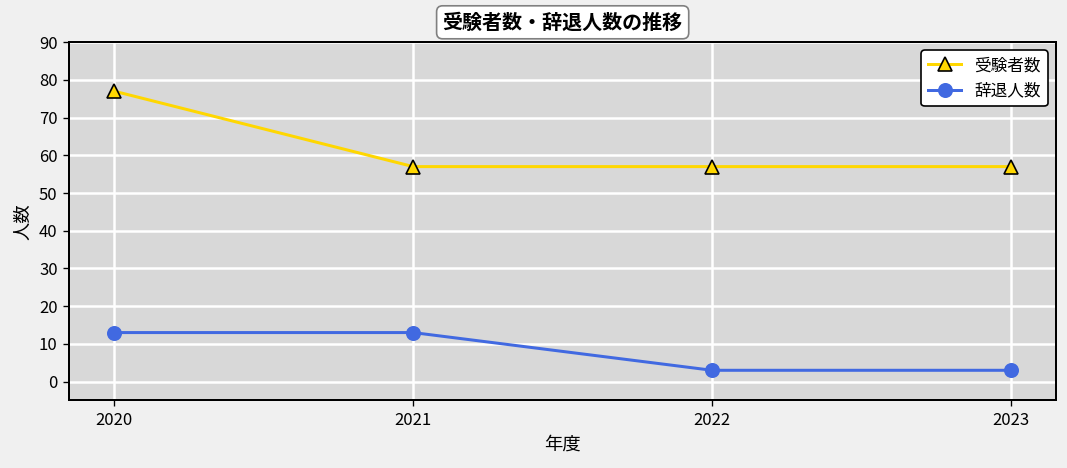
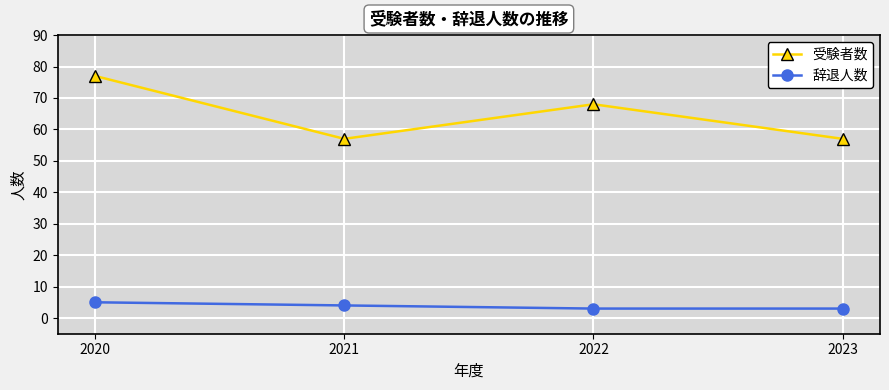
  {
    "受験者数": {
      "2020": 77,
      "2021": 57,
-     "2022": 57,
+     "2022": 68,
      "2023": 57
    },
    "辞退人数": {
-     "2020": 13,
-     "2021": 13,
+     "2020": 5,
+     "2021": 4,
      "2022": 3,
      "2023": 3
    }
  }
